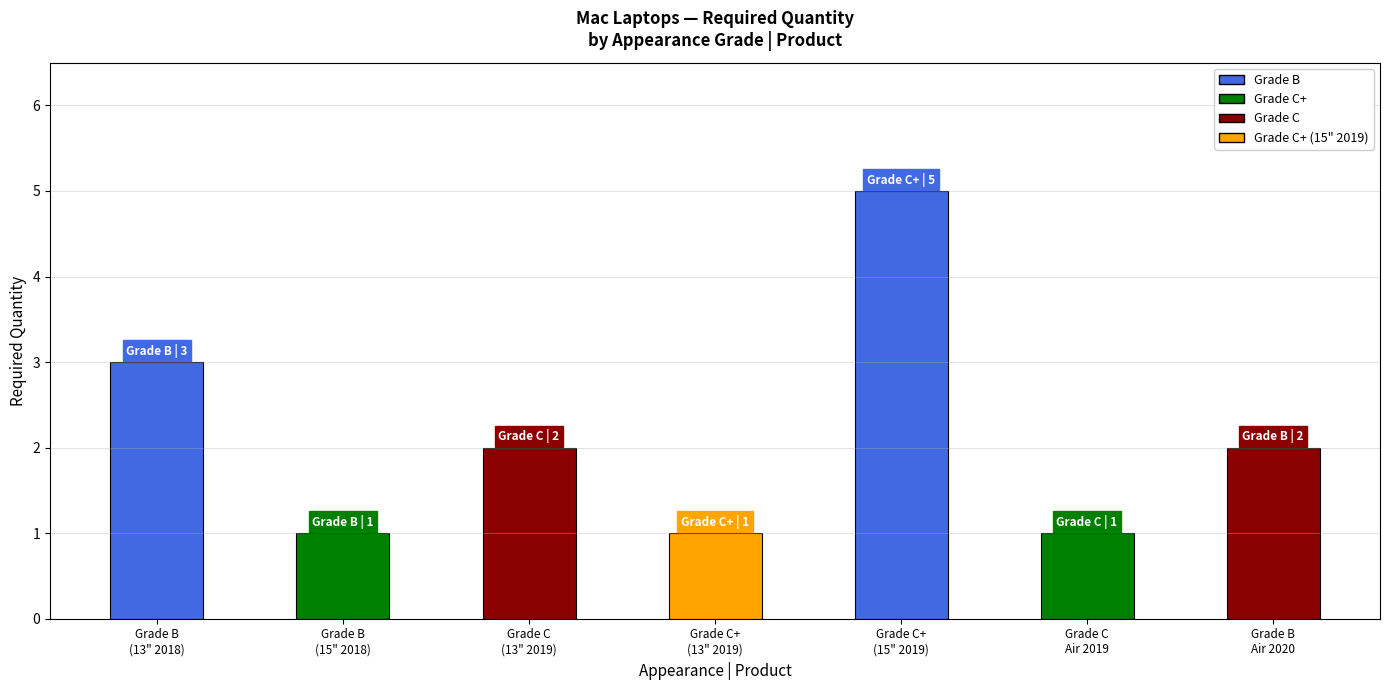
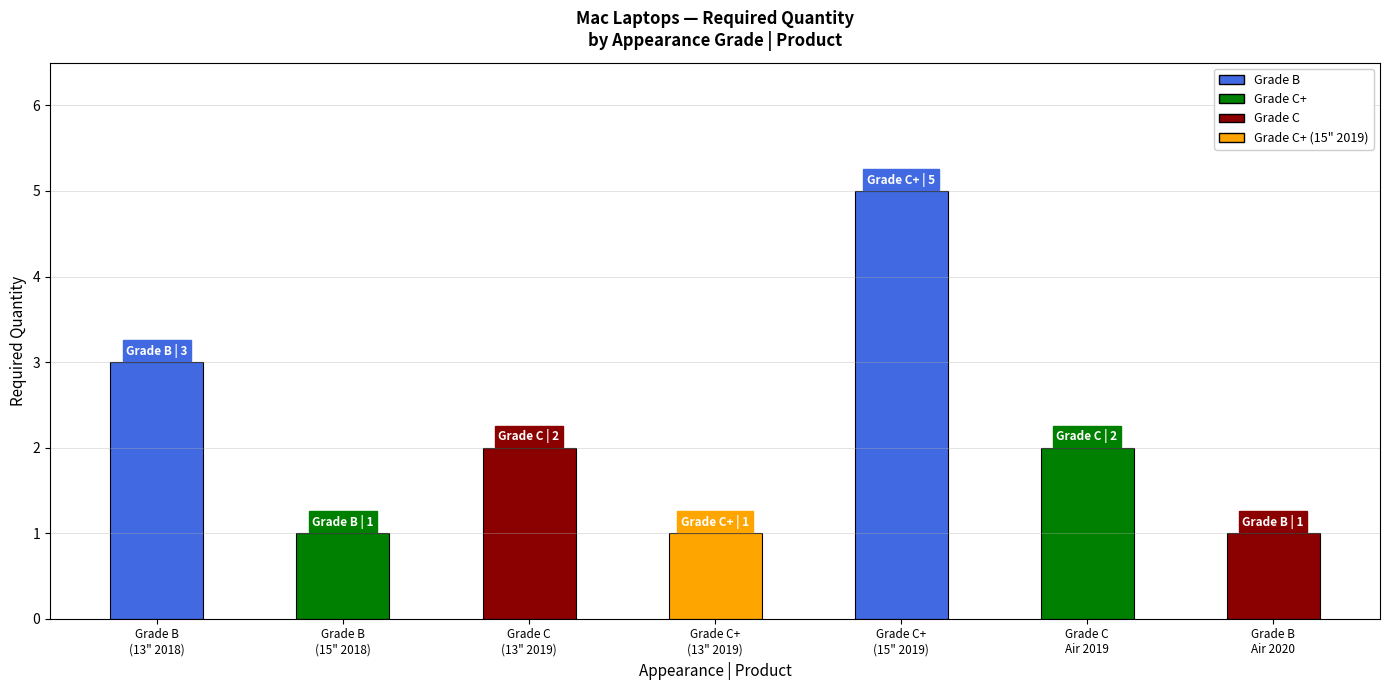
  {
-   "Grade C Air 2019": 1,
-   "Grade B Air 2020": 2
+   "Grade C Air 2019": 2,
+   "Grade B Air 2020": 1
  }
